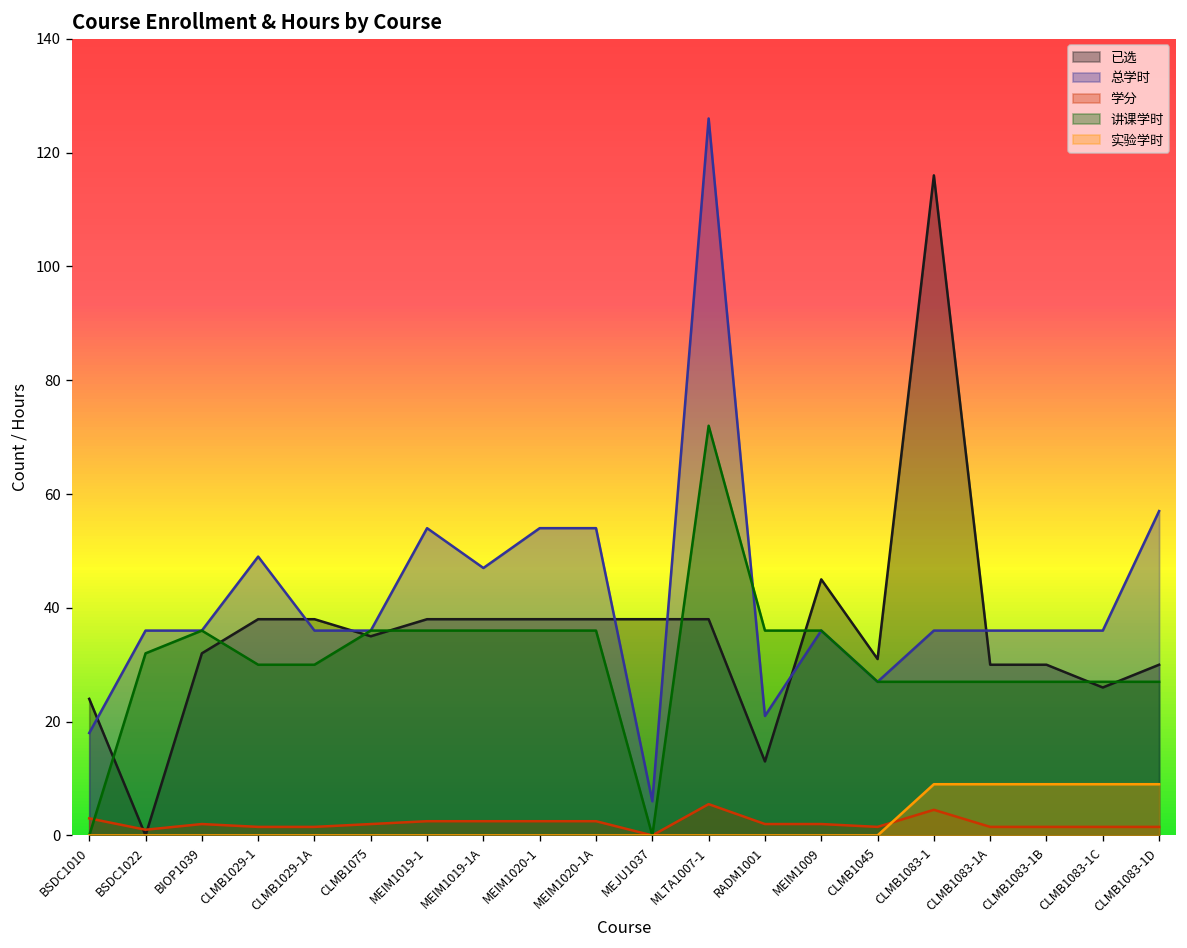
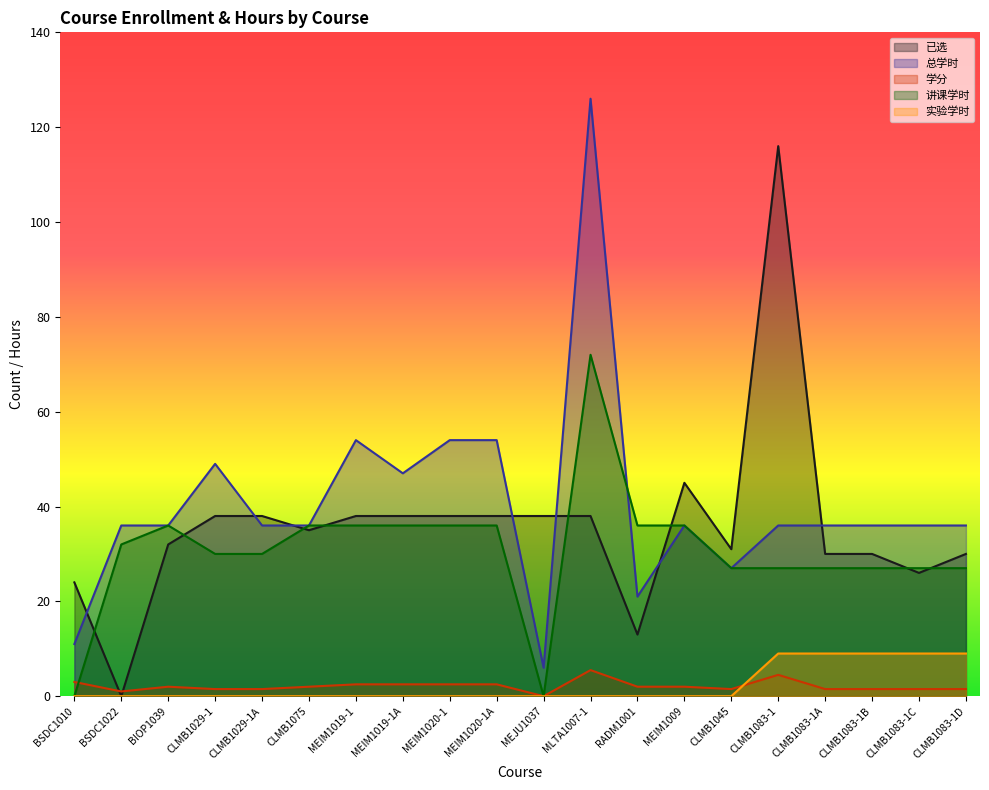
  {
    "总学时": {
-     "BSDC1010": 18,
+     "BSDC1010": 11,
      "BSDC1022": 36,
      "CLMB1029-1": 49,
      "CLMB1029-1A": 36,
      "MEIM1019-1": 54,
      "MEIM1019-1A": 47,
      "MEIM1020-1": 54,
      "MEIM1020-1A": 54,
      "MEJU1037": 6,
      "MLTA1007-1": 126,
      "RADM1001": 21,
      "CLMB1083-1": 36,
      "CLMB1083-1A": 36,
      "CLMB1083-1B": 36,
      "CLMB1083-1C": 36,
-     "CLMB1083-1D": 57
+     "CLMB1083-1D": 36
    },
    "学分": {
      "BSDC1010": 3,
      "BSDC1022": 1,
      "BIOP1039": 2,
      "CLMB1029-1": 2,
      "CLMB1029-1A": 2,
      "CLMB1075": 2,
      "MEIM1019-1": 3,
      "MEIM1019-1A": 3,
      "MEIM1020-1": 3,
      "MEIM1020-1A": 3,
      "MLTA1007-1": 6,
      "RADM1001": 2,
      "MEIM1009": 2,
      "CLMB1045": 2,
      "CLMB1083-1": 5,
      "CLMB1083-1A": 2,
      "CLMB1083-1B": 2,
      "CLMB1083-1C": 2,
      "CLMB1083-1D": 2
    },
    "实验学时": {
      "BIOP1039": 0,
      "CLMB1029-1": 0,
      "CLMB1029-1A": 0,
      "CLMB1075": 0,
      "MEIM1019-1": 0,
      "MEIM1019-1A": 0,
      "MEIM1020-1": 0,
      "MEIM1020-1A": 0,
      "MLTA1007-1": 0,
      "RADM1001": 0,
      "MEIM1009": 0,
      "CLMB1045": 0,
      "CLMB1083-1": 9,
      "CLMB1083-1A": 9,
      "CLMB1083-1B": 9,
      "CLMB1083-1C": 9,
      "CLMB1083-1D": 9
    }
  }
